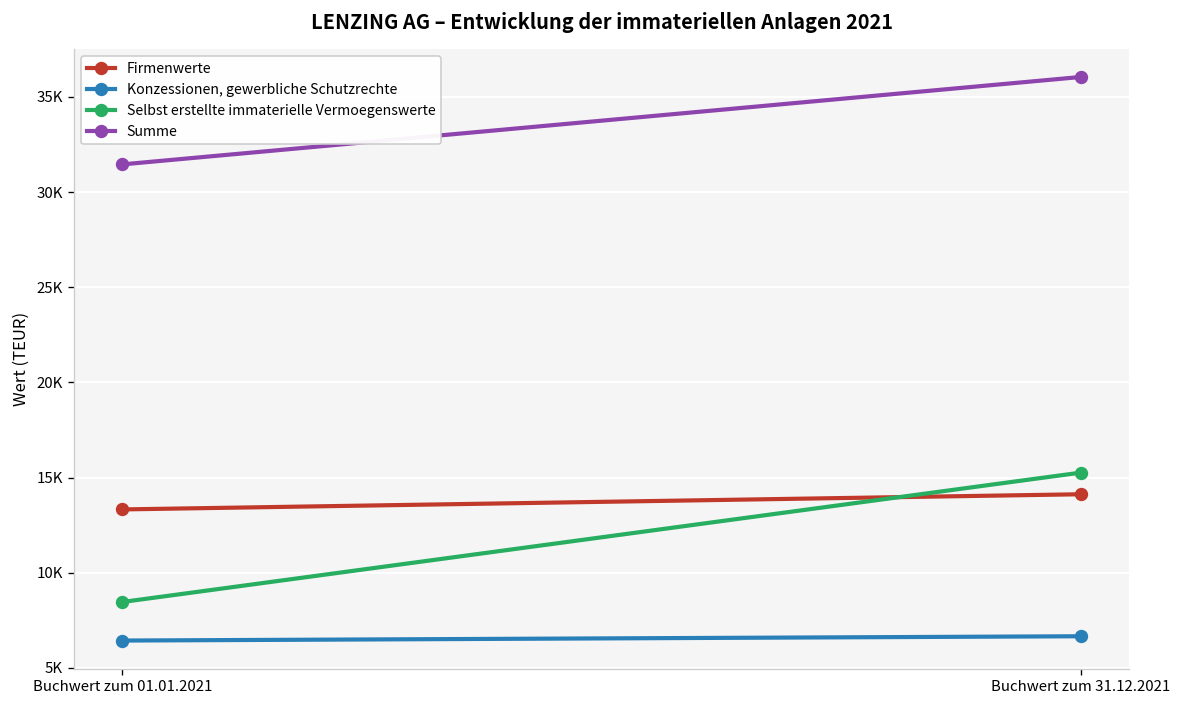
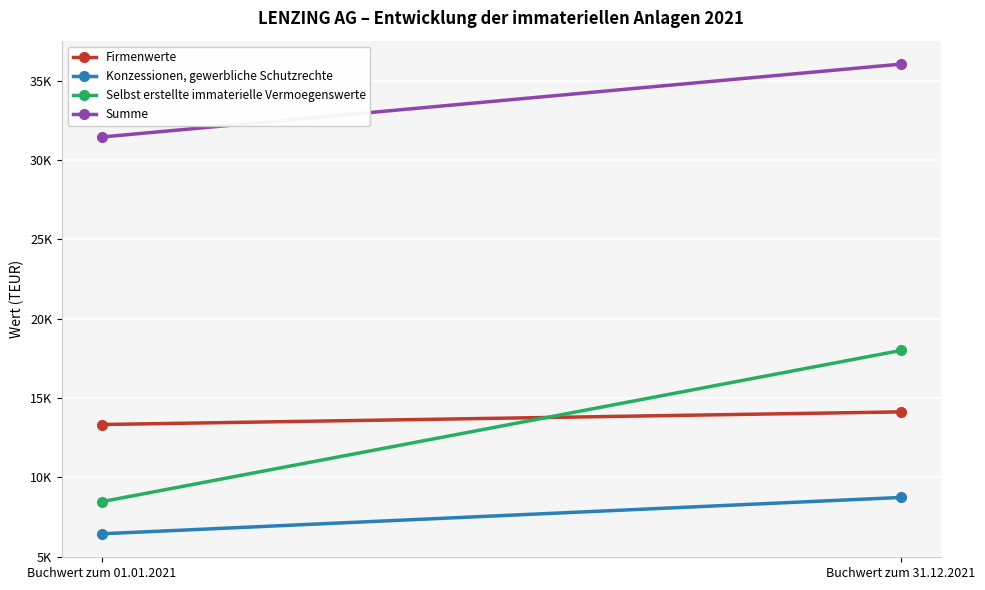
  {
    "Firmenwerte": {
      "Buchwert zum 01.01.2021": 13300,
      "Buchwert zum 31.12.2021": 14100
    },
    "Konzessionen, gewerbliche Schutzrechte": {
      "Buchwert zum 01.01.2021": 6400,
-     "Buchwert zum 31.12.2021": 6700
+     "Buchwert zum 31.12.2021": 8700
    },
    "Selbst erstellte immaterielle Vermoegenswerte": {
      "Buchwert zum 01.01.2021": 8500,
-     "Buchwert zum 31.12.2021": 15300
+     "Buchwert zum 31.12.2021": 18000
    },
    "Summe": {
      "Buchwert zum 01.01.2021": 31500,
      "Buchwert zum 31.12.2021": 36000
    }
  }
